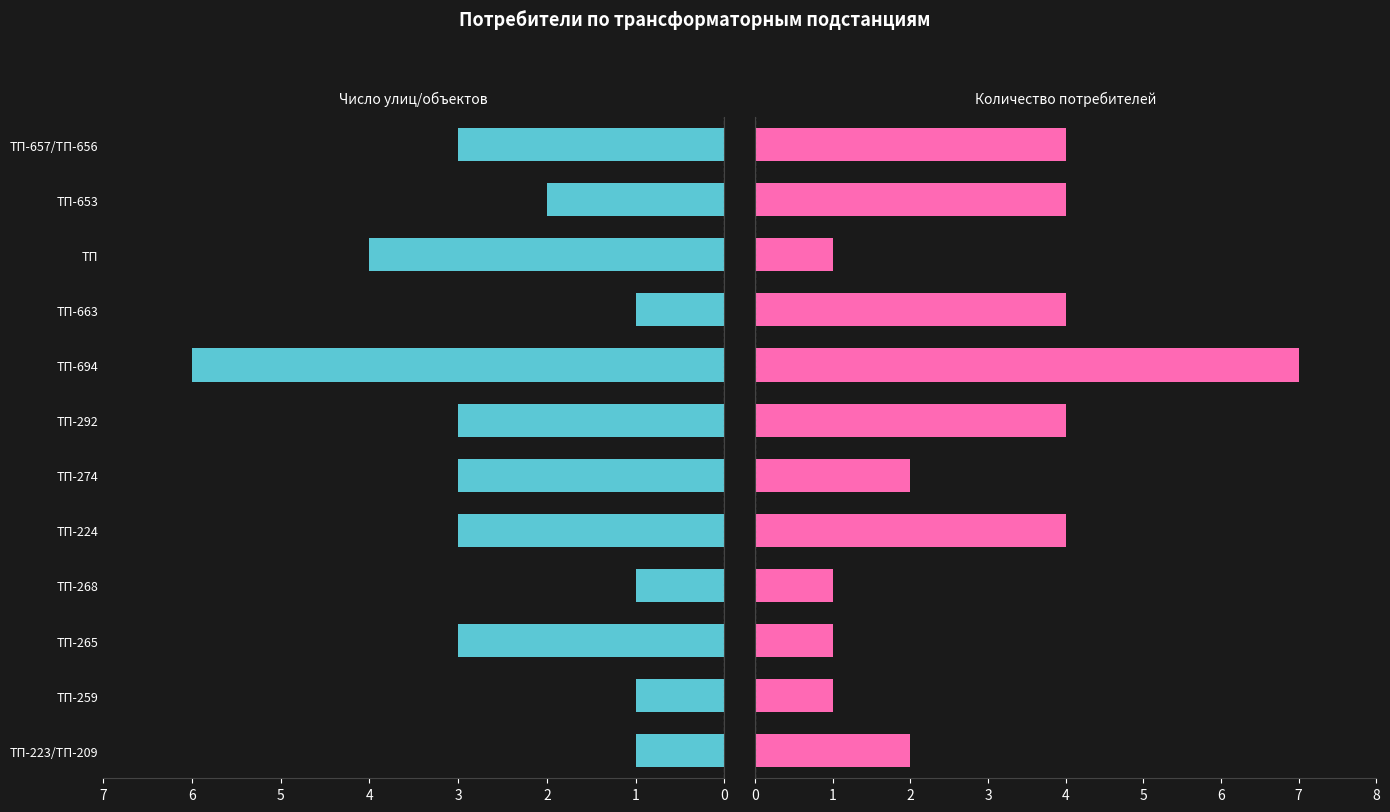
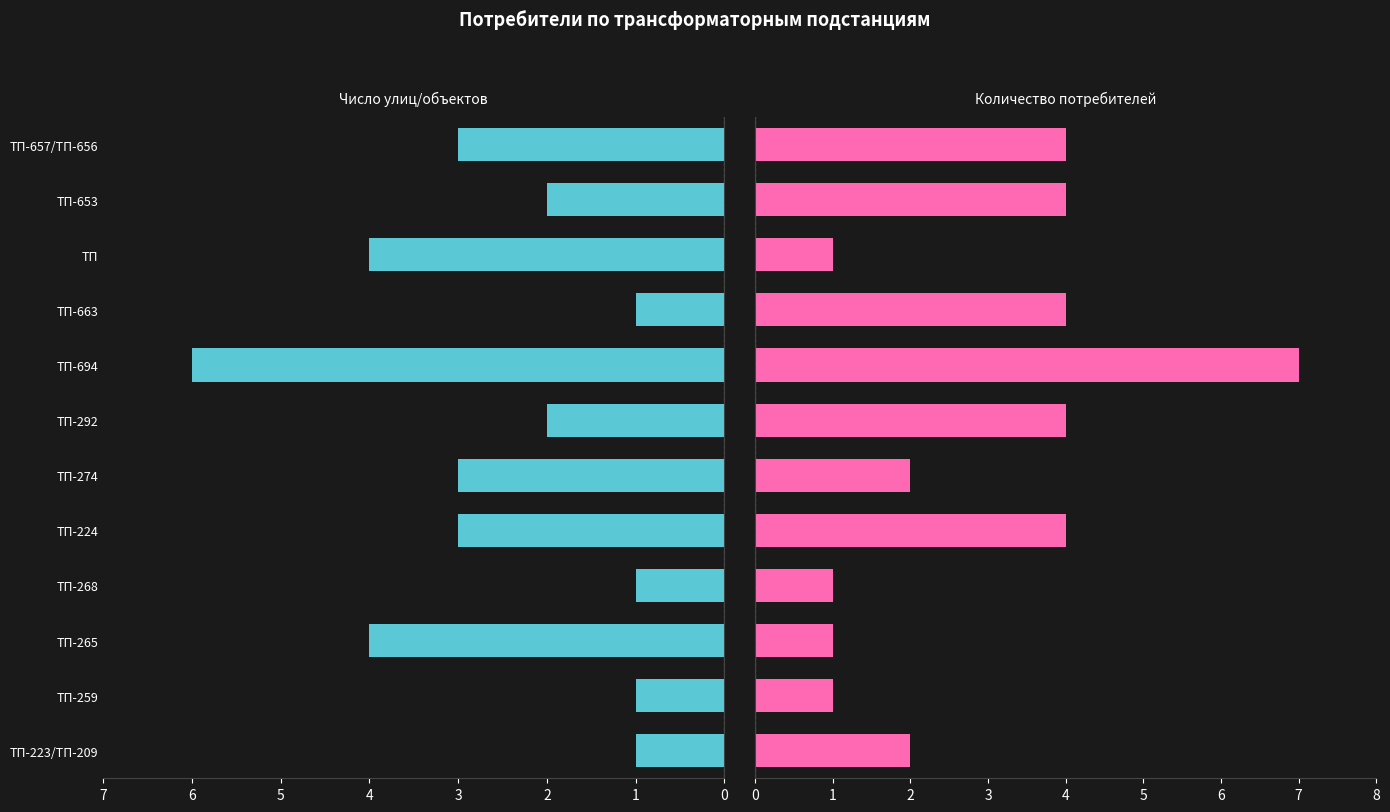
  {
    "Число улиц/объектов": {
      "ТП-657/ТП-656": 3,
      "ТП-653": 2,
      "ТП": 4,
      "ТП-663": 1,
      "ТП-694": 6,
-     "ТП-292": 3,
+     "ТП-292": 2,
      "ТП-274": 3,
      "ТП-224": 3,
      "ТП-268": 1,
-     "ТП-265": 3,
+     "ТП-265": 4,
      "ТП-259": 1,
      "ТП-223/ТП-209": 1
    }
  }
